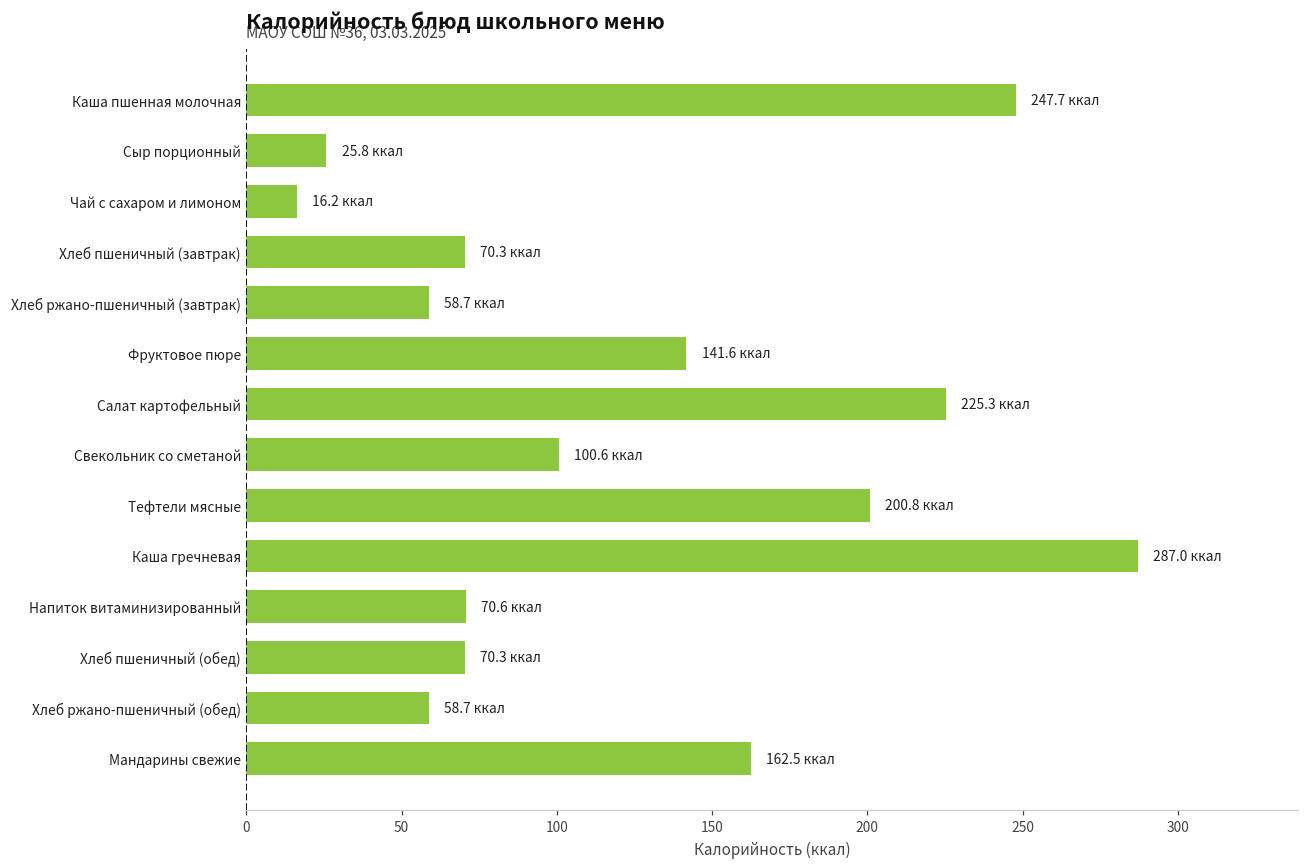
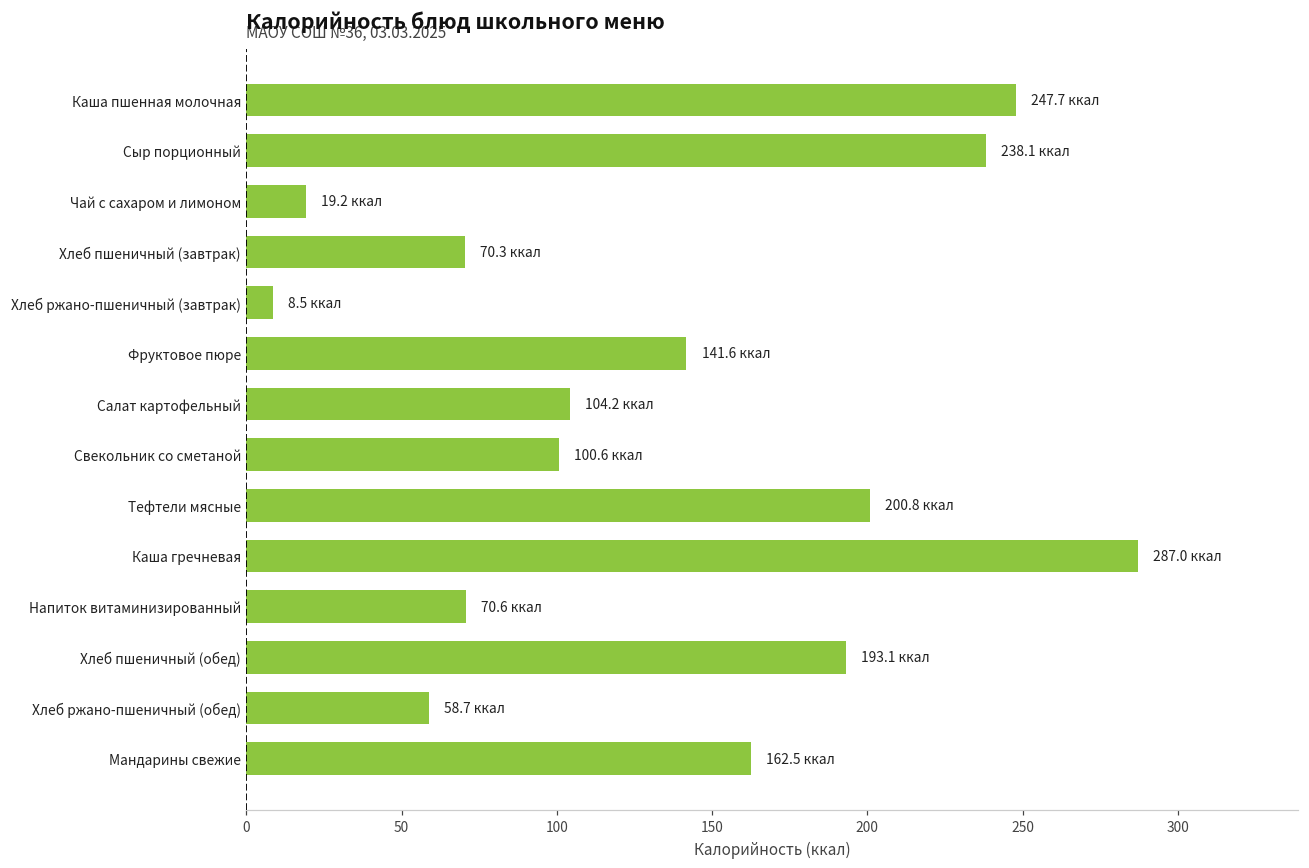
  {
    "Каша пшенная молочная": 247.7,
-   "Сыр порционный": 25.8,
-   "Чай с сахаром и лимоном": 16.2,
+   "Сыр порционный": 238.1,
+   "Чай с сахаром и лимоном": 19.2,
    "Хлеб пшеничный (завтрак)": 70.3,
-   "Хлеб ржано-пшеничный (завтрак)": 58.7,
+   "Хлеб ржано-пшеничный (завтрак)": 8.5,
    "Фруктовое пюре": 141.6,
-   "Салат картофельный": 225.3,
+   "Салат картофельный": 104.2,
    "Свекольник со сметаной": 100.6,
    "Тефтели мясные": 200.8,
    "Каша гречневая": 287.0,
    "Напиток витаминизированный": 70.6,
-   "Хлеб пшеничный (обед)": 70.3,
+   "Хлеб пшеничный (обед)": 193.1,
    "Хлеб ржано-пшеничный (обед)": 58.7,
    "Мандарины свежие": 162.5
  }
